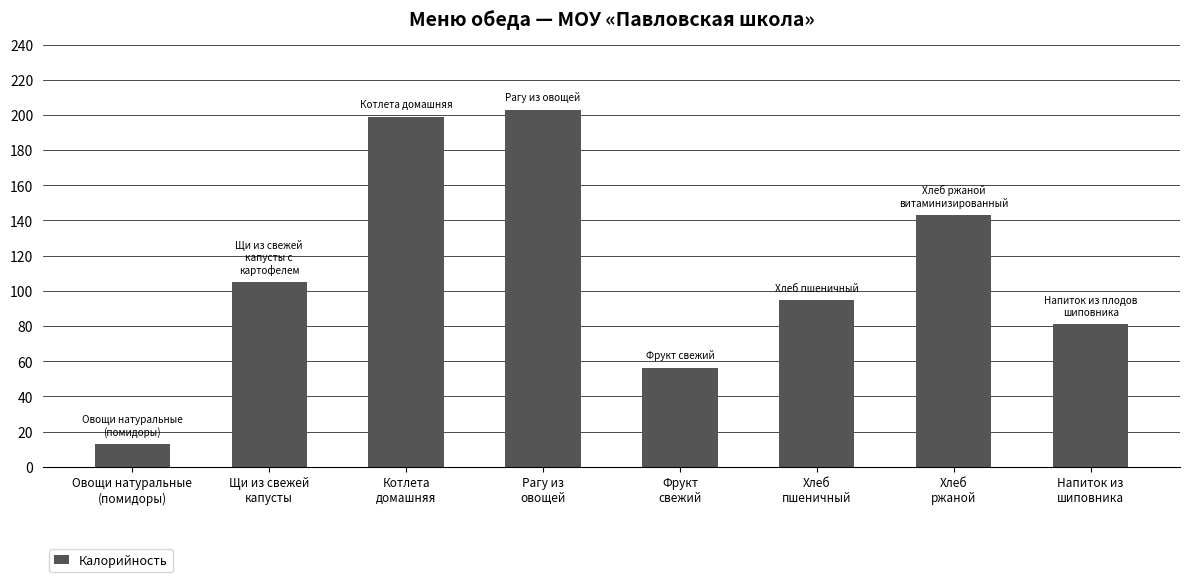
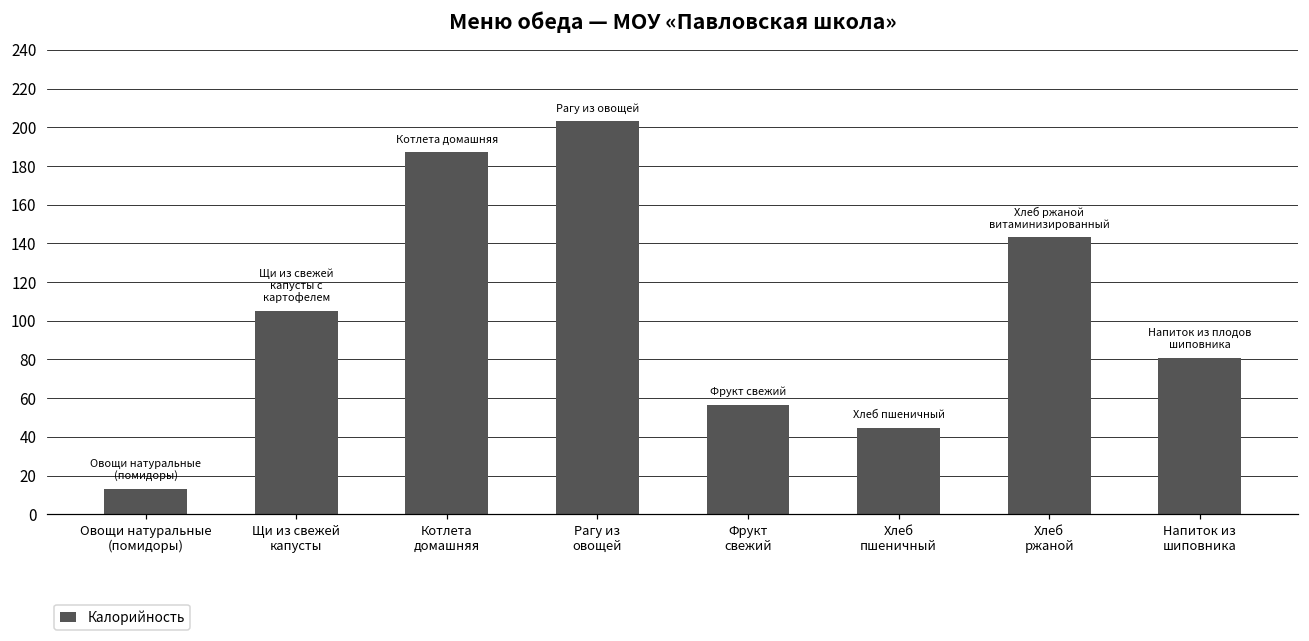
  {
    "Овощи натуральные (помидоры)": 13,
    "Щи из свежей капусты": 105,
-   "Котлета домашняя": 199,
+   "Котлета домашняя": 187,
    "Рагу из овощей": 203,
    "Фрукт свежий": 56,
-   "Хлеб пшеничный": 95,
+   "Хлеб пшеничный": 45,
    "Хлеб ржаной": 143,
    "Напиток из шиповника": 81
  }
